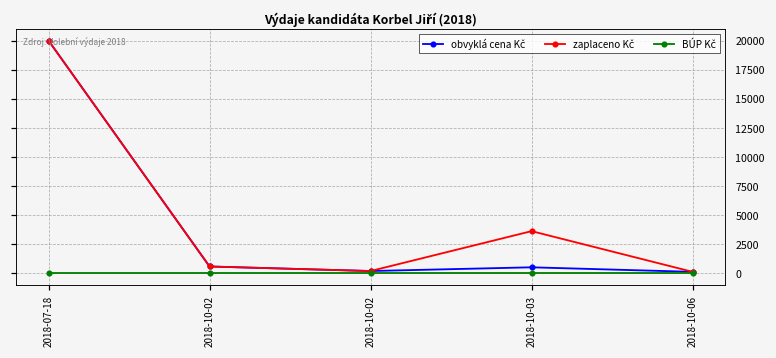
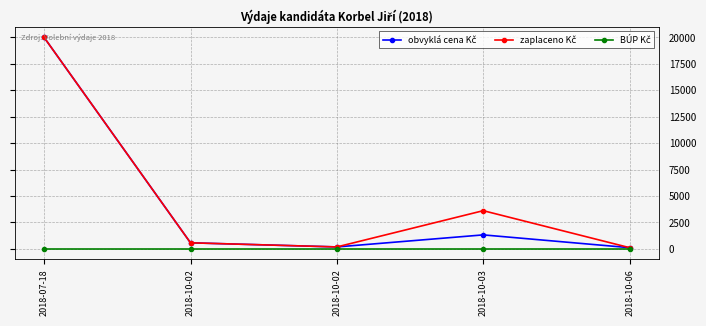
  {
    "obvyklá cena Kč": {
-     "2018-10-03": 500
+     "2018-10-03": 1300
    },
    "zaplaceno Kč": {
      "2018-10-03": 3600
    },
    "BÚP Kč": {
      "2018-07-18": 0,
      "2018-10-03": 0
    }
  }
